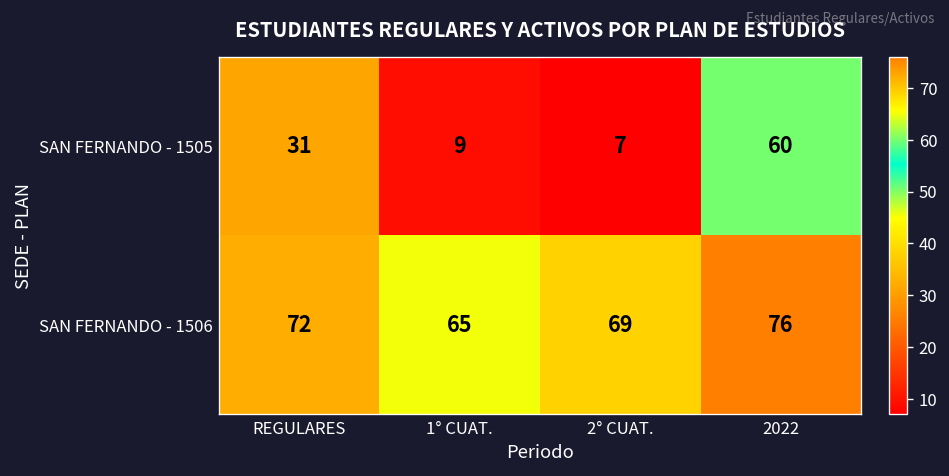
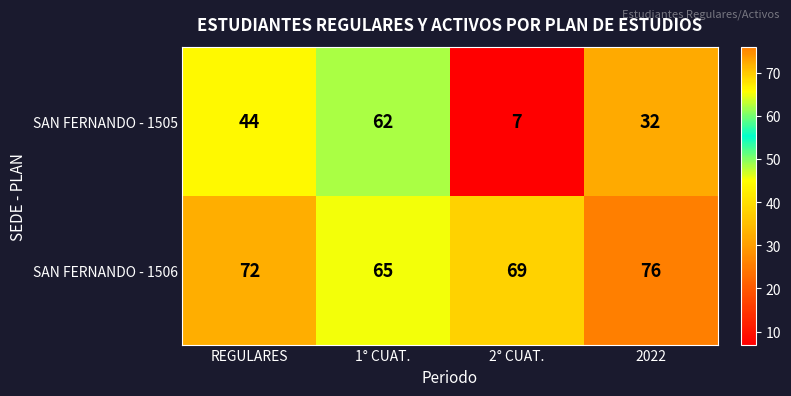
  {
    "SAN FERNANDO - 1505": {
-     "REGULARES": 31,
-     "1° CUAT.": 9,
+     "REGULARES": 44,
+     "1° CUAT.": 62,
      "2° CUAT.": 7,
-     "2022": 60
+     "2022": 32
    },
    "SAN FERNANDO - 1506": {
      "REGULARES": 72,
      "1° CUAT.": 65,
      "2° CUAT.": 69,
      "2022": 76
    }
  }
